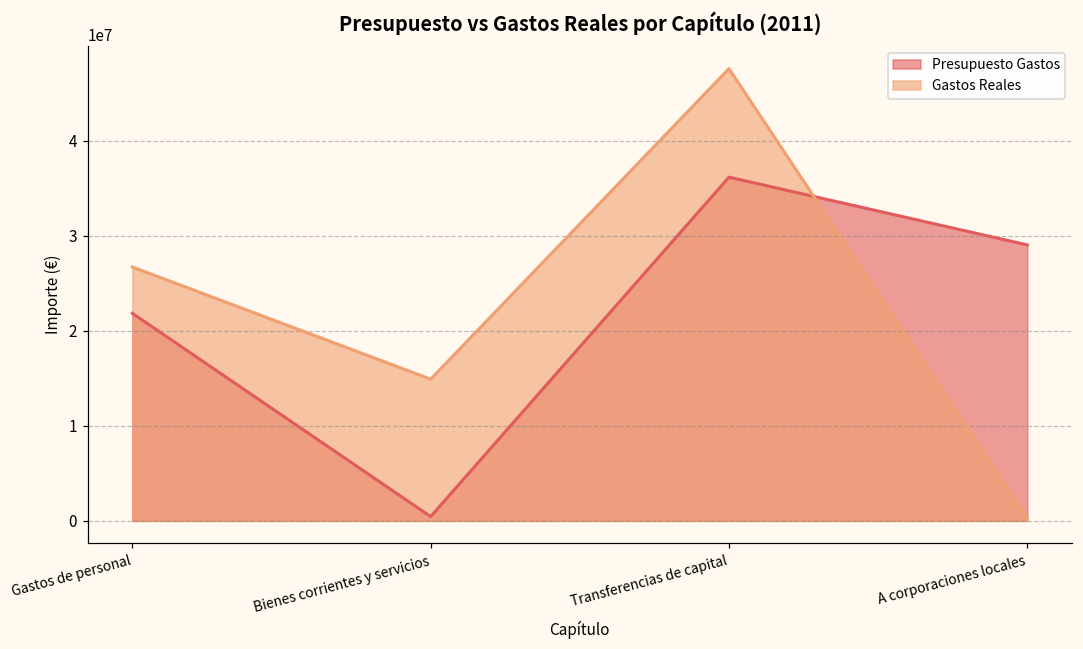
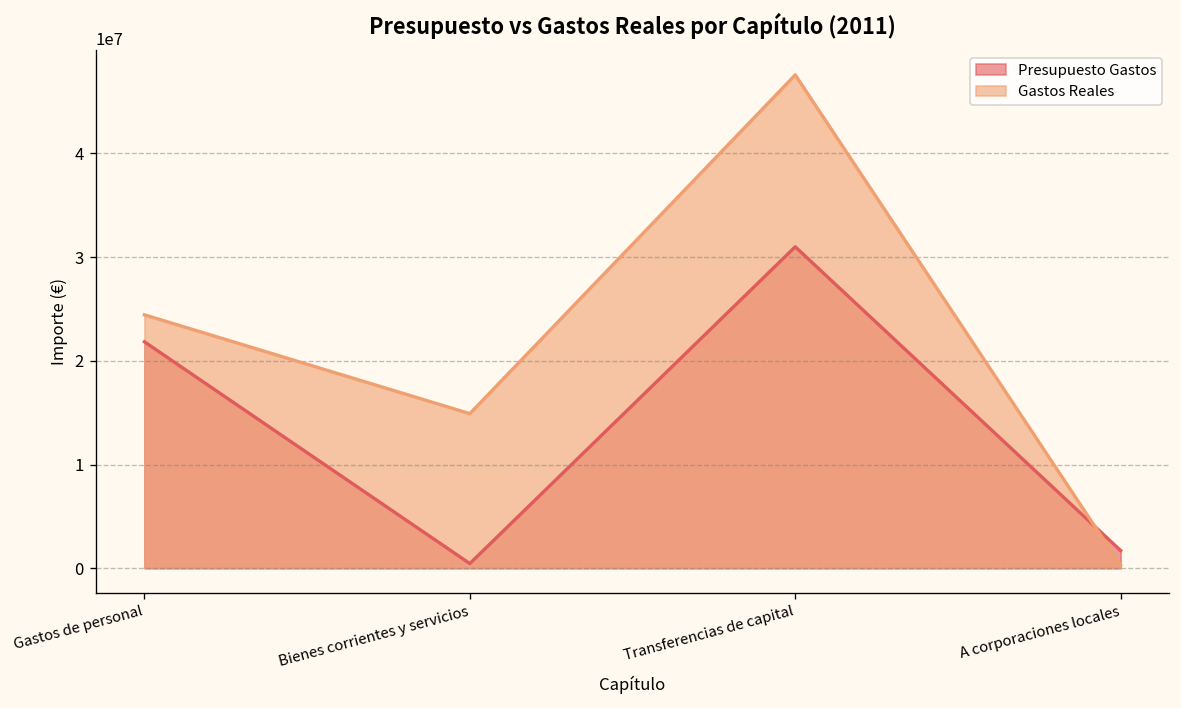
  {
    "Presupuesto Gastos": {
      "Gastos de personal": 22000000,
      "Bienes corrientes y servicios": 0,
-     "Transferencias de capital": 36000000,
-     "A corporaciones locales": 29000000
+     "Transferencias de capital": 31000000,
+     "A corporaciones locales": 2000000
    },
    "Gastos Reales": {
-     "Gastos de personal": 27000000,
+     "Gastos de personal": 24000000,
      "Bienes corrientes y servicios": 15000000,
      "Transferencias de capital": 48000000,
      "A corporaciones locales": 0
    }
  }
